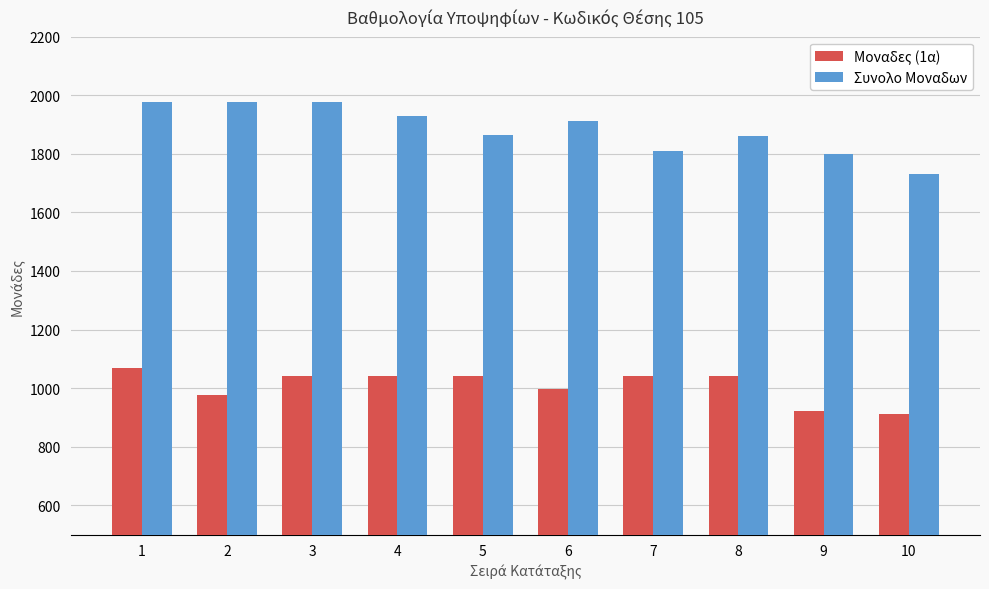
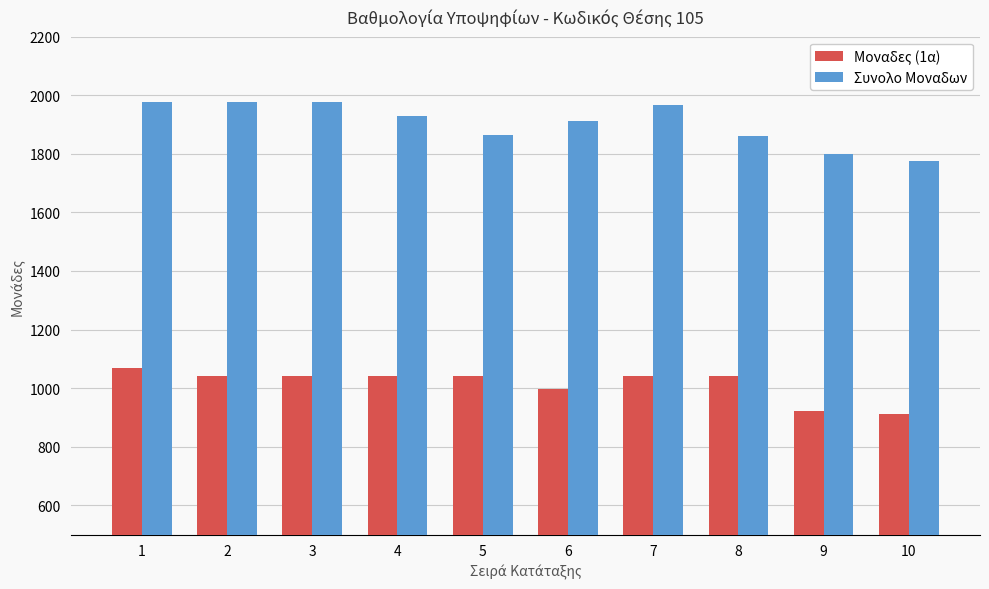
  {
    "Μοναδες (1α)": {
      "1": 1070,
-     "2": 980,
+     "2": 1040,
      "3": 1040,
      "4": 1040,
      "5": 1040,
      "6": 1000,
      "7": 1040,
      "8": 1040,
      "9": 920,
      "10": 910
    },
    "Συνολο Μοναδων": {
      "1": 1980,
      "2": 1980,
      "3": 1980,
      "4": 1930,
      "5": 1860,
      "6": 1910,
-     "7": 1810,
+     "7": 1970,
      "8": 1860,
      "9": 1800,
-     "10": 1730
+     "10": 1780
    }
  }
